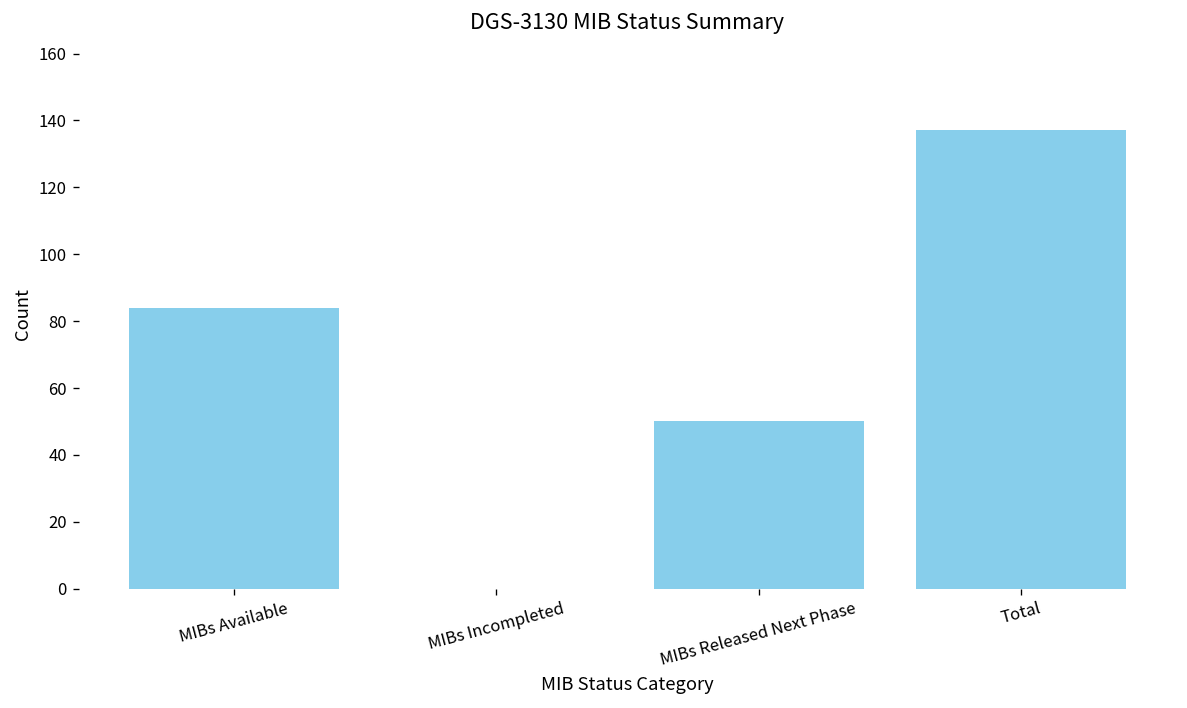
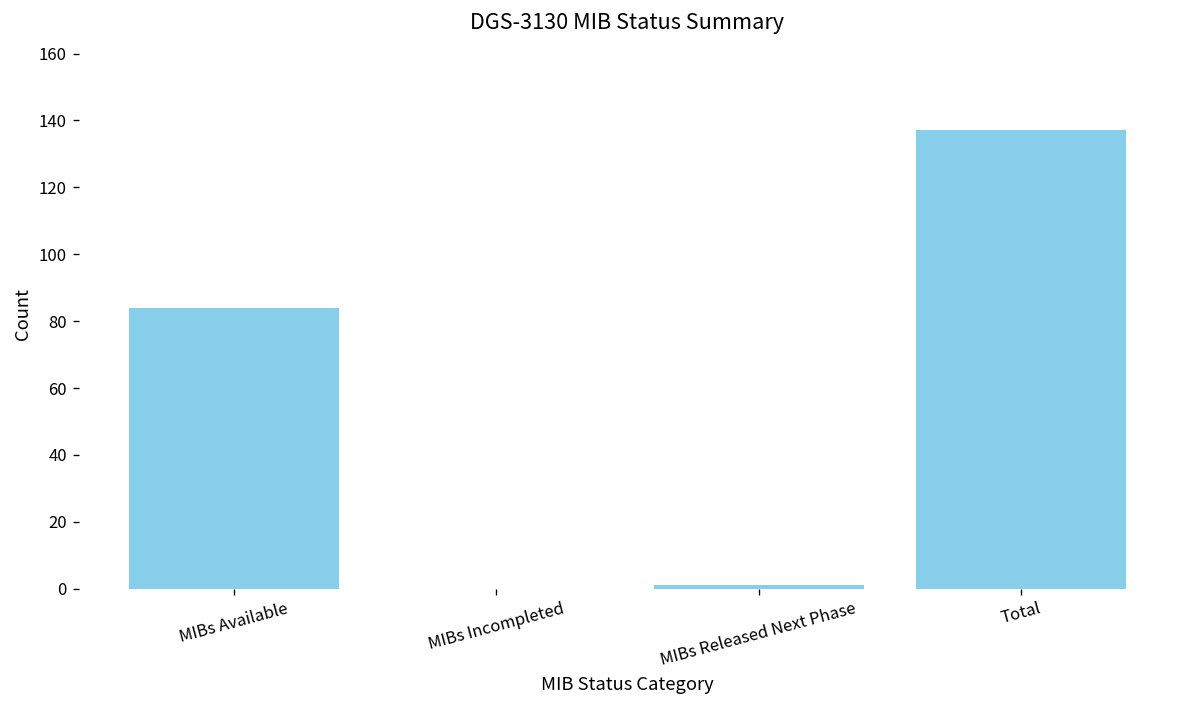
  {
    "MIBs Available": 84,
    "MIBs Incompleted": 0,
-   "MIBs Released Next Phase": 50,
+   "MIBs Released Next Phase": 1,
    "Total": 137
  }
